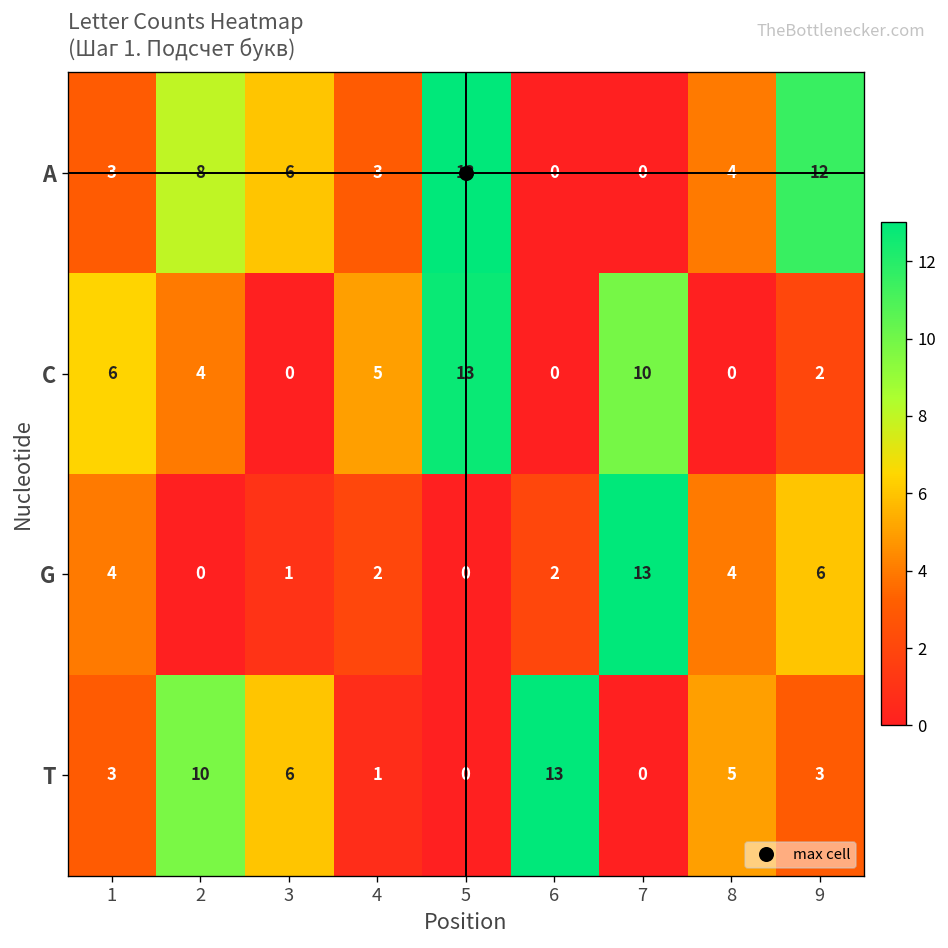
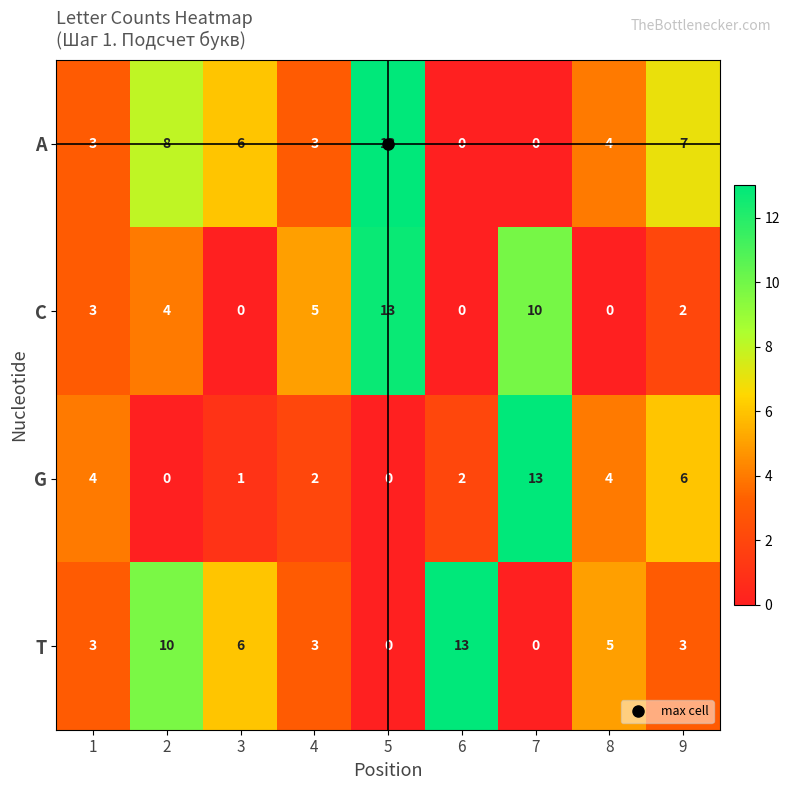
  {
    "A": {
      "1": 3,
      "2": 8,
      "3": 6,
      "4": 3,
      "6": 0,
      "7": 0,
      "8": 4,
-     "9": 12
+     "9": 7
    },
    "C": {
-     "1": 6,
+     "1": 3,
      "2": 4,
      "3": 0,
      "4": 5,
      "5": 13,
      "6": 0,
      "7": 10,
      "8": 0,
      "9": 2
    },
    "G": {
      "1": 4,
      "2": 0,
      "3": 1,
      "4": 2,
      "5": 0,
      "6": 2,
      "7": 13,
      "8": 4,
      "9": 6
    },
    "T": {
      "1": 3,
      "2": 10,
      "3": 6,
-     "4": 1,
+     "4": 3,
      "5": 0,
      "6": 13,
      "7": 0,
      "8": 5,
      "9": 3
    }
  }
